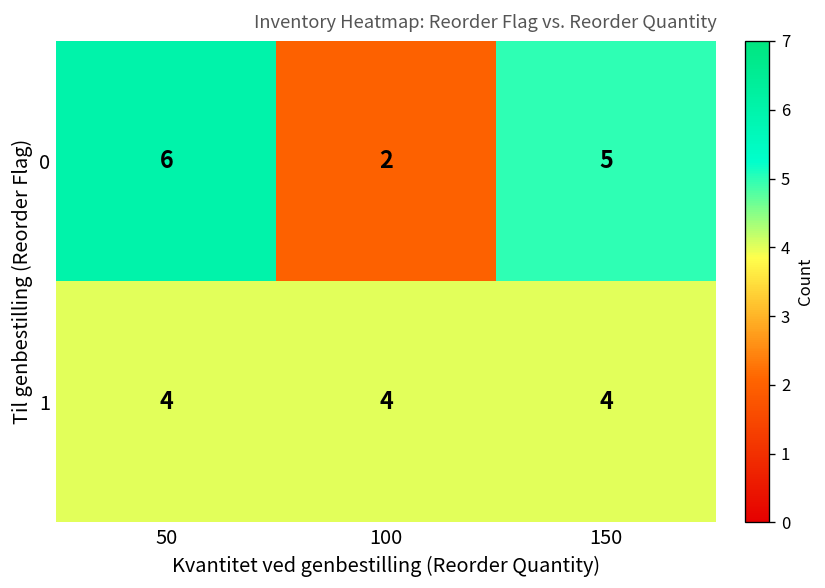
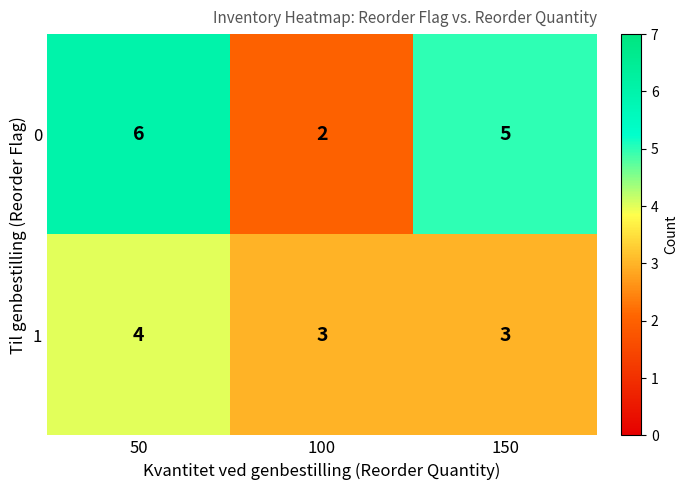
  {
    "0": {
      "50": 6,
      "100": 2,
      "150": 5
    },
    "1": {
      "50": 4,
-     "100": 4,
-     "150": 4
+     "100": 3,
+     "150": 3
    }
  }
